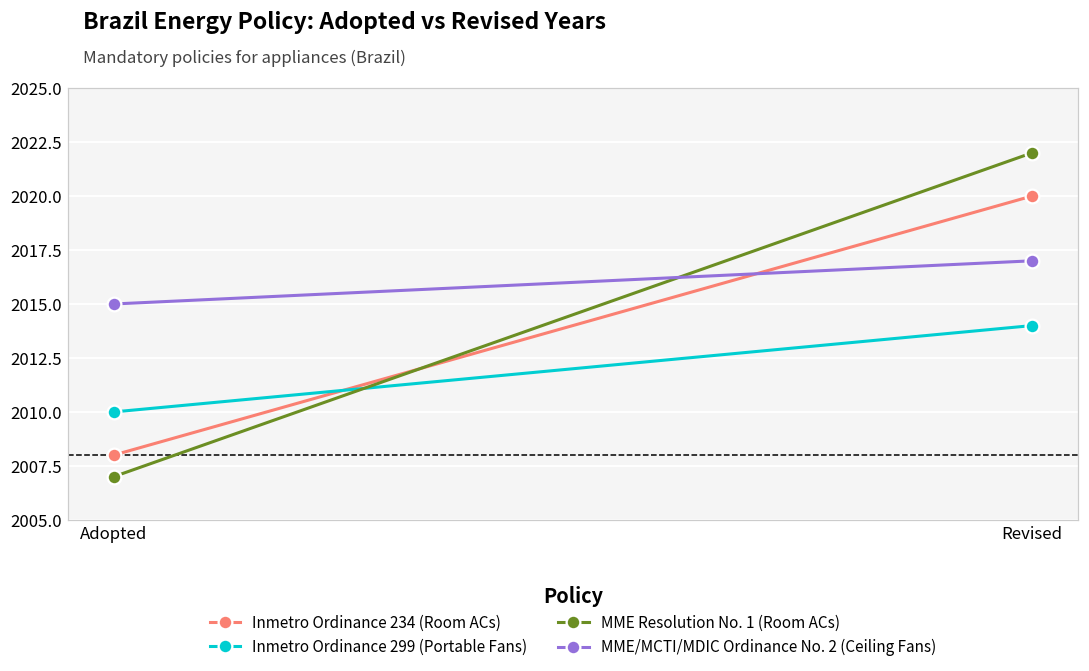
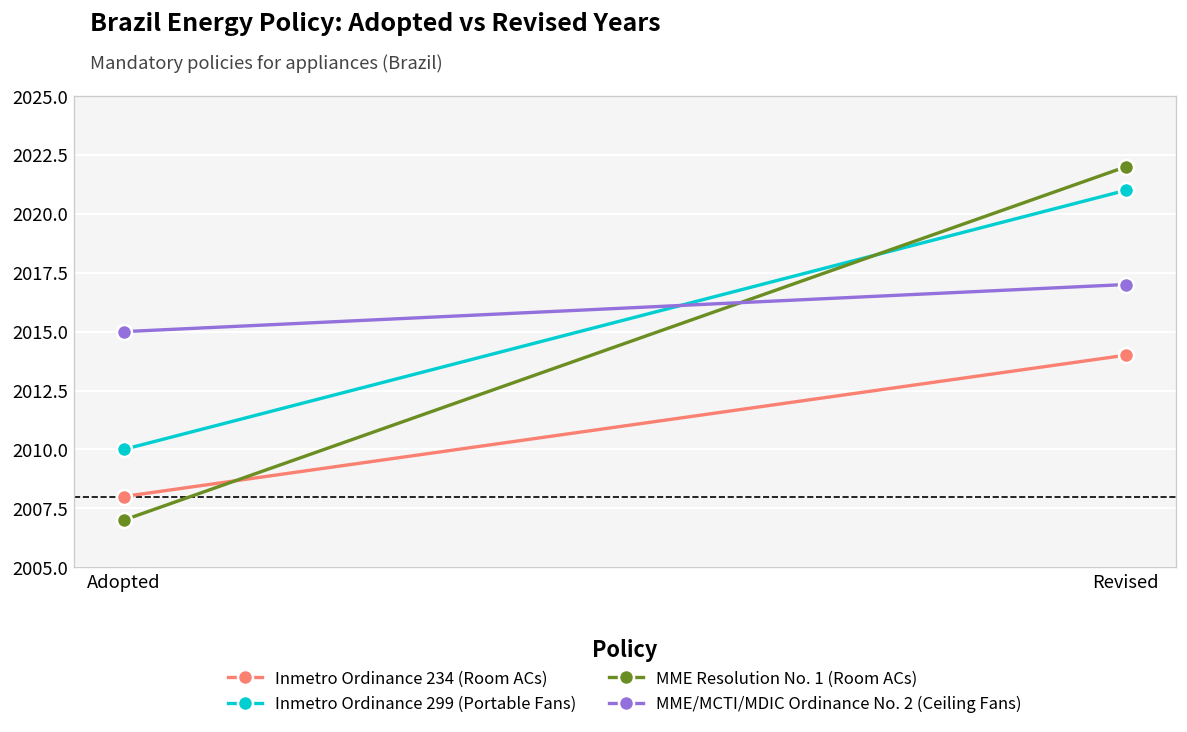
  {
    "Inmetro Ordinance 234 (Room ACs)": {
      "Adopted": 2008,
-     "Revised": 2020
+     "Revised": 2014
    },
    "Inmetro Ordinance 299 (Portable Fans)": {
      "Adopted": 2010,
-     "Revised": 2014
+     "Revised": 2021
    },
    "MME Resolution No. 1 (Room ACs)": {
      "Adopted": 2007,
      "Revised": 2022
    },
    "MME/MCTI/MDIC Ordinance No. 2 (Ceiling Fans)": {
      "Adopted": 2015,
      "Revised": 2017
    }
  }
